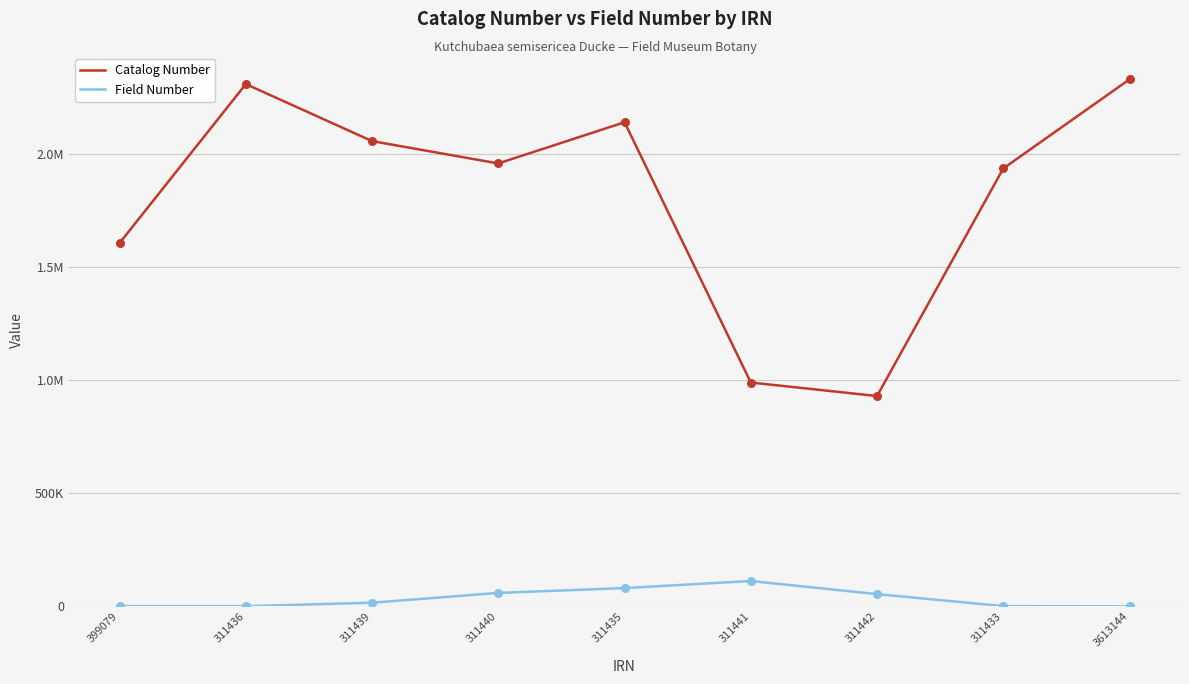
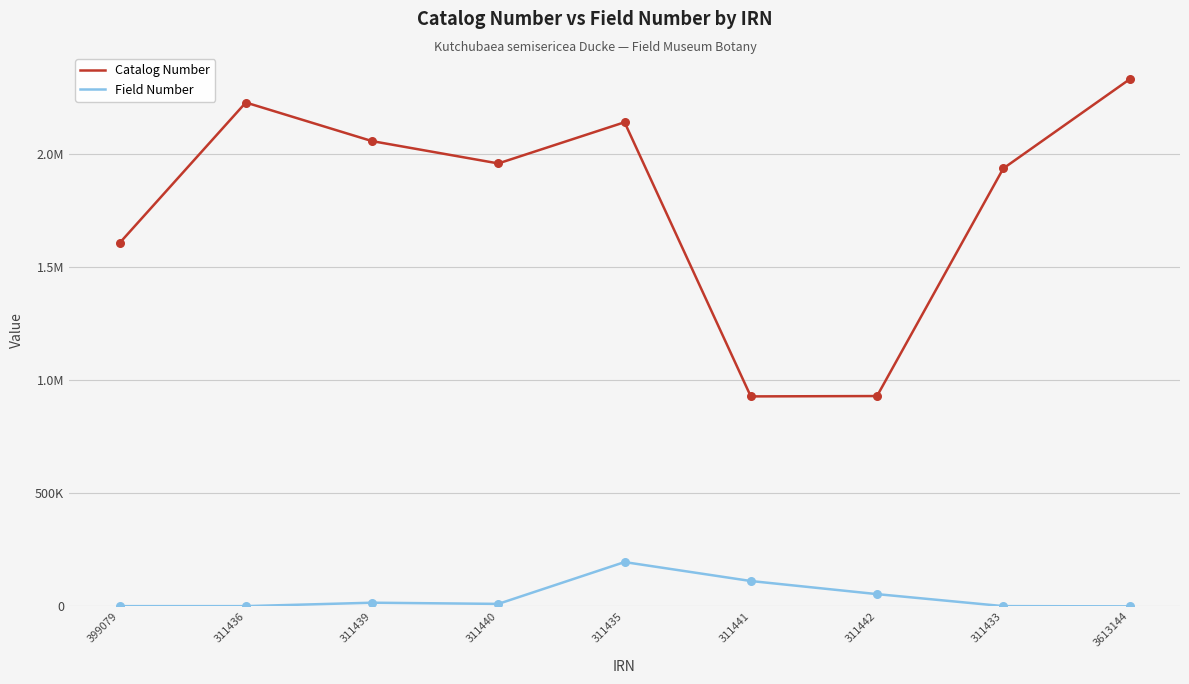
  {
    "Catalog Number": {
      "399079": 1610000,
-     "311436": 2310000,
+     "311436": 2230000,
      "311439": 2060000,
      "311440": 1960000,
      "311435": 2140000,
-     "311441": 990000,
+     "311441": 930000,
      "311442": 930000,
      "311433": 1940000,
      "3613144": 2330000
    },
    "Field Number": {
      "399079": 0,
      "311436": 0,
      "311439": 20000,
-     "311440": 60000,
-     "311435": 80000,
+     "311440": 10000,
+     "311435": 200000,
      "311441": 110000,
      "311442": 50000,
      "311433": 0,
      "3613144": 0
    }
  }
